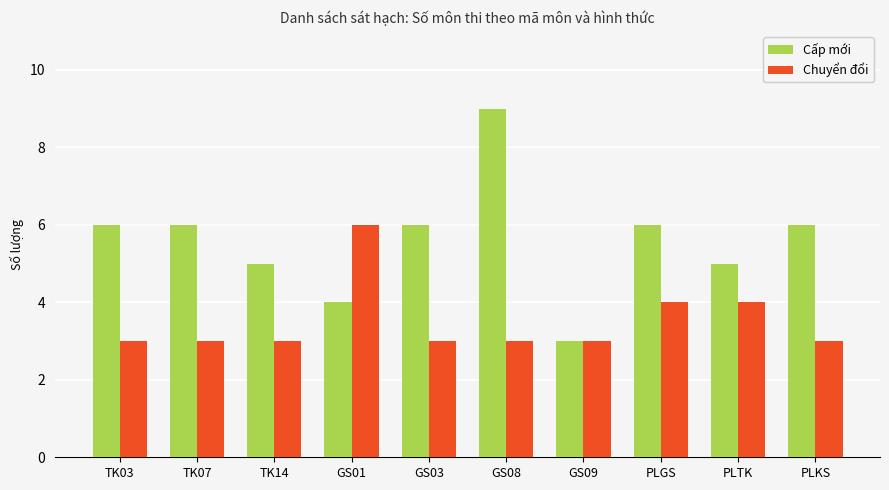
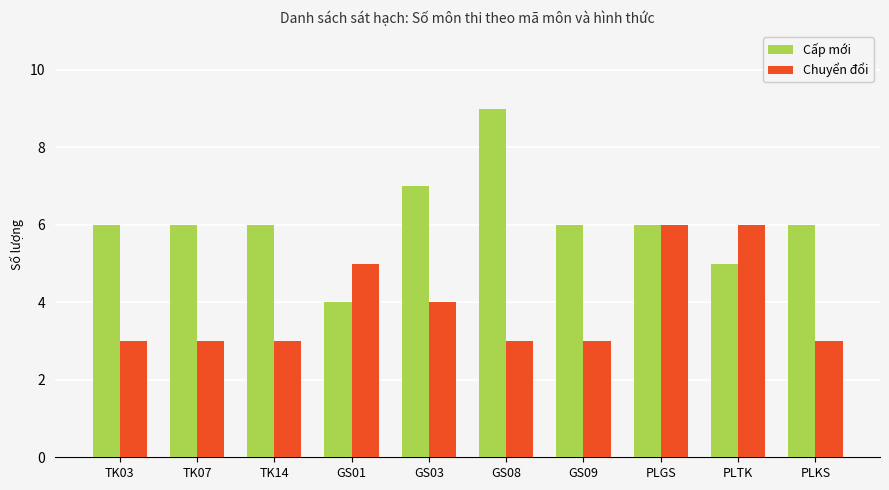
  {
    "Cấp mới": {
      "TK03": 6,
      "TK07": 6,
-     "TK14": 5,
+     "TK14": 6,
      "GS01": 4,
-     "GS03": 6,
+     "GS03": 7,
      "GS08": 9,
-     "GS09": 3,
+     "GS09": 6,
      "PLGS": 6,
      "PLTK": 5,
      "PLKS": 6
    },
    "Chuyển đổi": {
      "TK03": 3,
      "TK07": 3,
      "TK14": 3,
-     "GS01": 6,
-     "GS03": 3,
+     "GS01": 5,
+     "GS03": 4,
      "GS08": 3,
      "GS09": 3,
-     "PLGS": 4,
-     "PLTK": 4,
+     "PLGS": 6,
+     "PLTK": 6,
      "PLKS": 3
    }
  }
